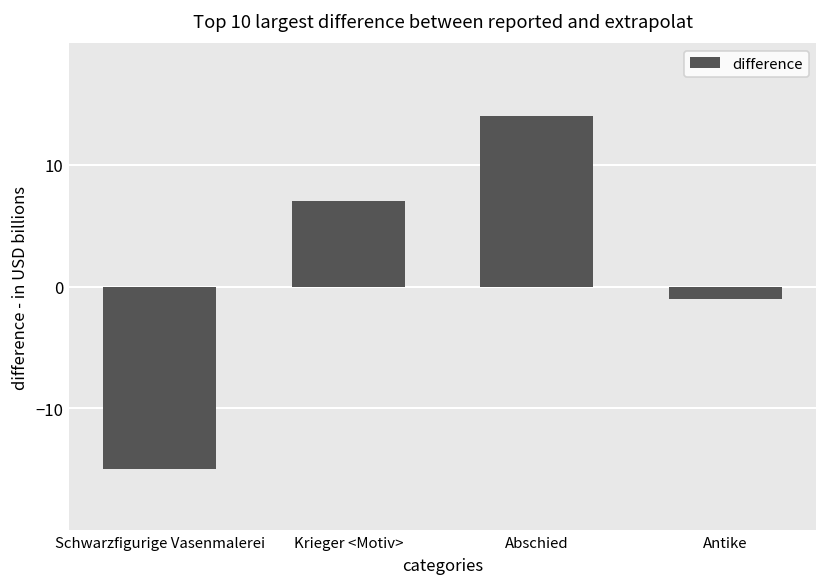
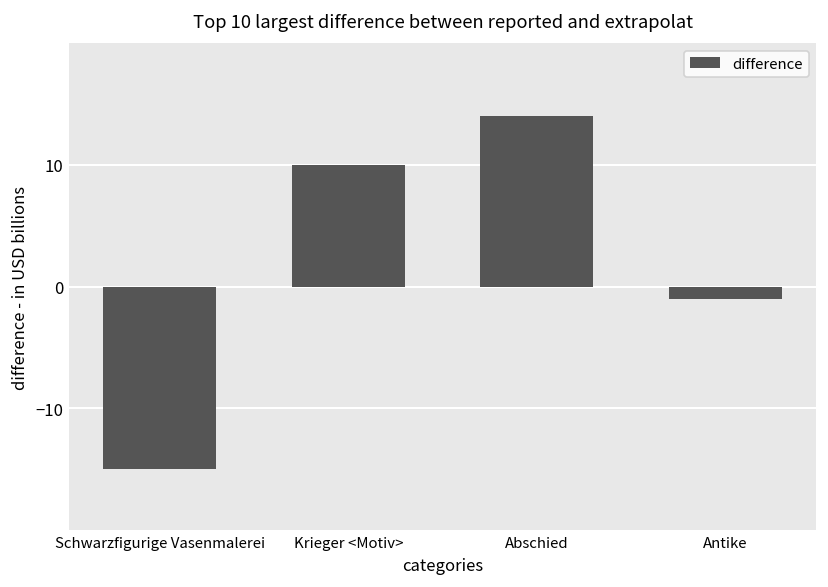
  {
    "Schwarzfigurige Vasenmalerei": -15,
-   "Krieger <Motiv>": 7,
+   "Krieger <Motiv>": 10,
    "Abschied": 14,
    "Antike": -1
  }
